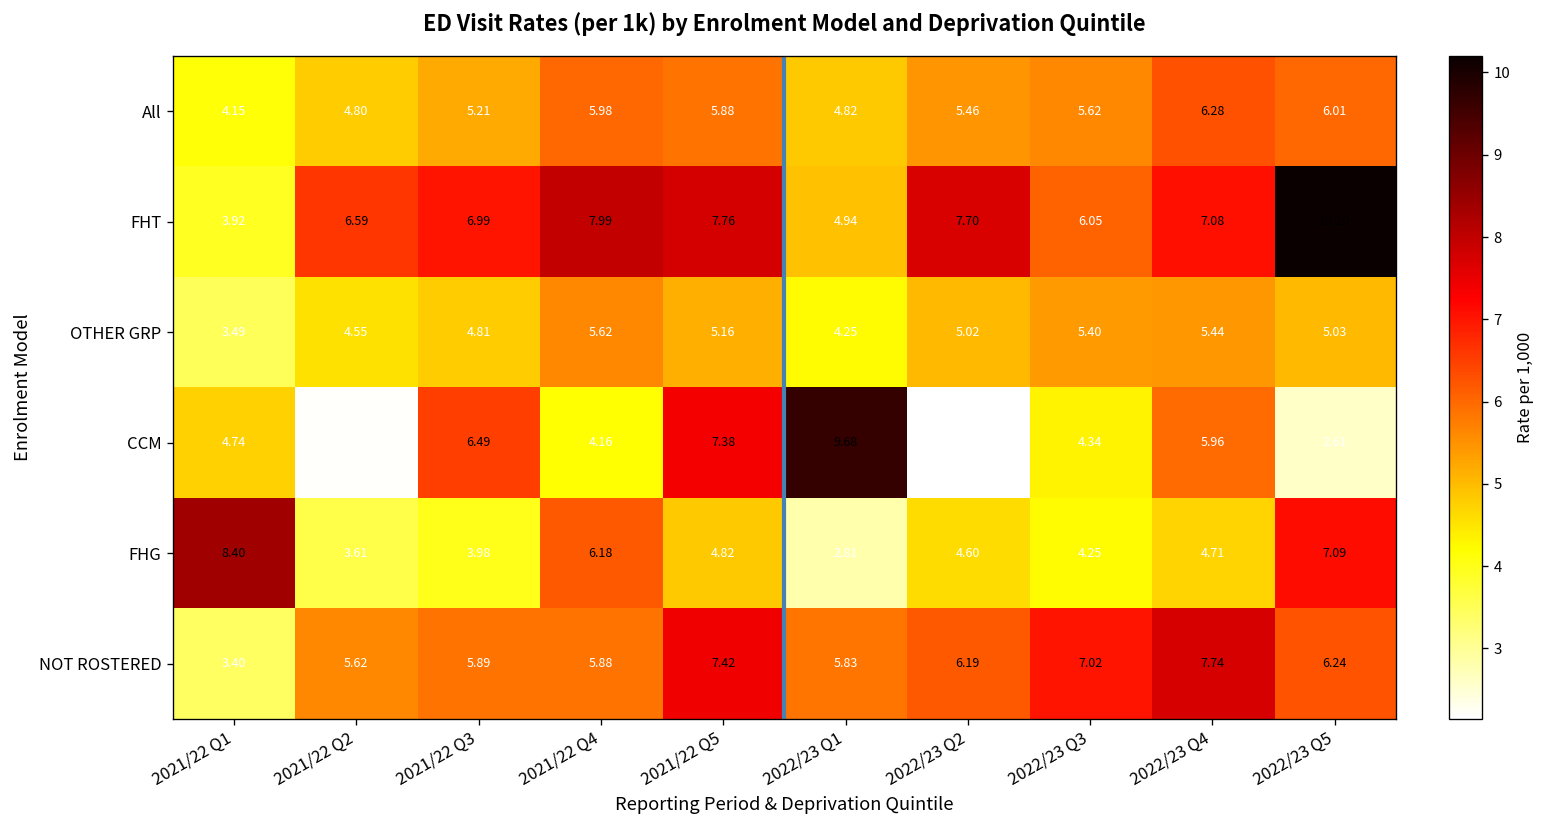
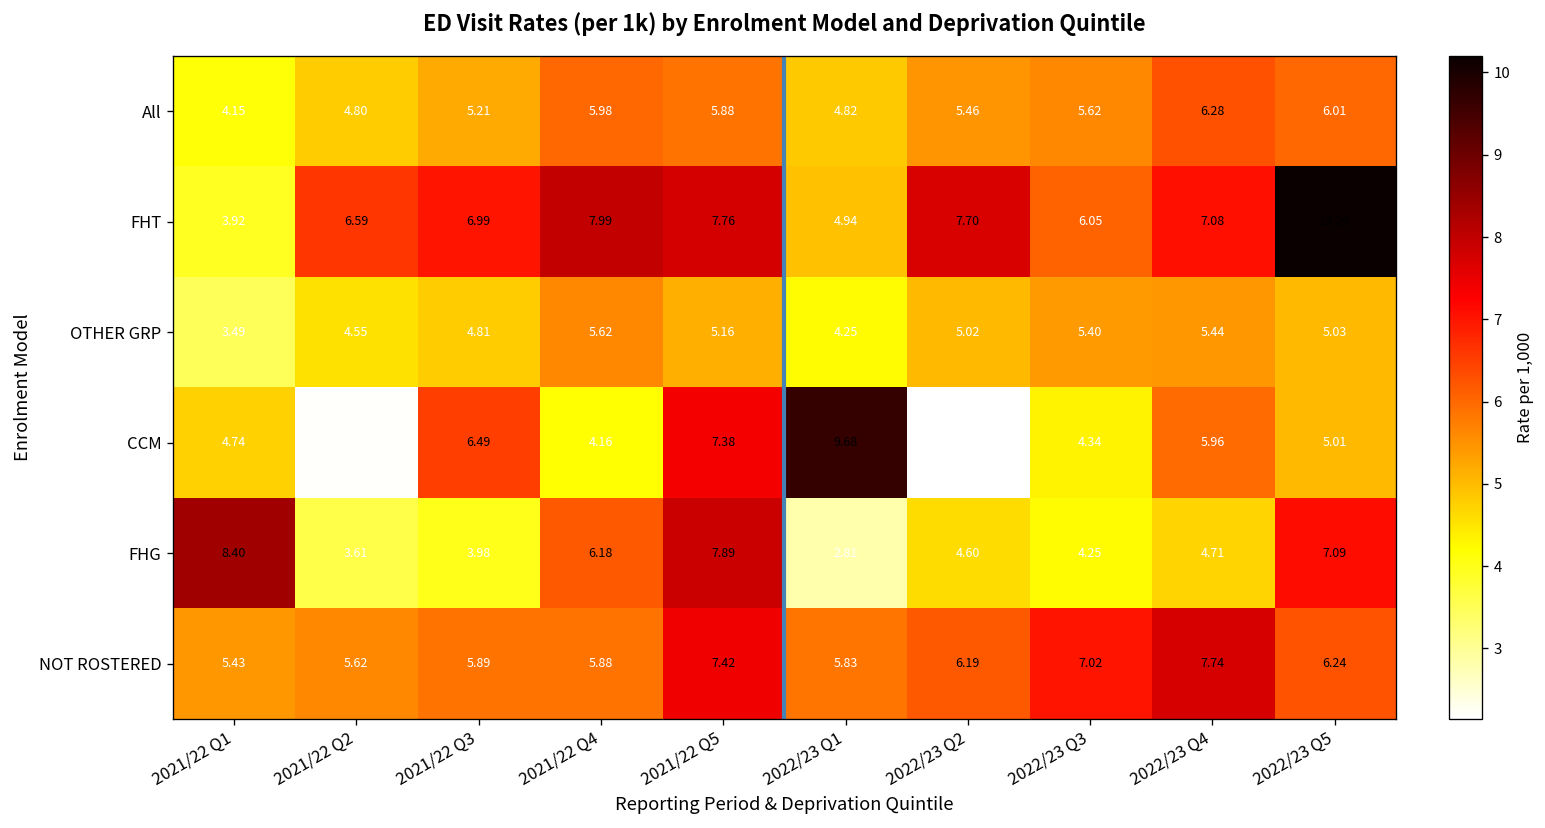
  {
    "All": {
      "2021/22 Q1": 4.15,
      "2021/22 Q2": 4.80,
      "2021/22 Q3": 5.21,
      "2021/22 Q4": 5.98,
      "2021/22 Q5": 5.88,
      "2022/23 Q1": 4.82,
      "2022/23 Q2": 5.46,
      "2022/23 Q3": 5.62,
      "2022/23 Q4": 6.28,
      "2022/23 Q5": 6.01
    },
    "FHT": {
      "2021/22 Q1": 3.92,
      "2021/22 Q2": 6.59,
      "2021/22 Q3": 6.99,
      "2021/22 Q4": 7.99,
      "2021/22 Q5": 7.76,
      "2022/23 Q1": 4.94,
      "2022/23 Q2": 7.70,
      "2022/23 Q3": 6.05,
      "2022/23 Q4": 7.08
    },
    "OTHER GRP": {
      "2021/22 Q1": 3.49,
      "2021/22 Q2": 4.55,
      "2021/22 Q3": 4.81,
      "2021/22 Q4": 5.62,
      "2021/22 Q5": 5.16,
      "2022/23 Q1": 4.25,
      "2022/23 Q2": 5.02,
      "2022/23 Q3": 5.40,
      "2022/23 Q4": 5.44,
      "2022/23 Q5": 5.03
    },
    "CCM": {
      "2021/22 Q1": 4.74,
      "2021/22 Q3": 6.49,
      "2021/22 Q4": 4.16,
      "2021/22 Q5": 7.38,
      "2022/23 Q1": 9.68,
      "2022/23 Q3": 4.34,
      "2022/23 Q4": 5.96,
-     "2022/23 Q5": 2.61
+     "2022/23 Q5": 5.01
    },
    "FHG": {
      "2021/22 Q1": 8.40,
      "2021/22 Q2": 3.61,
      "2021/22 Q3": 3.98,
      "2021/22 Q4": 6.18,
-     "2021/22 Q5": 4.82,
+     "2021/22 Q5": 7.89,
      "2022/23 Q1": 2.81,
      "2022/23 Q2": 4.60,
      "2022/23 Q3": 4.25,
      "2022/23 Q4": 4.71,
      "2022/23 Q5": 7.09
    },
    "NOT ROSTERED": {
-     "2021/22 Q1": 3.40,
+     "2021/22 Q1": 5.43,
      "2021/22 Q2": 5.62,
      "2021/22 Q3": 5.89,
      "2021/22 Q4": 5.88,
      "2021/22 Q5": 7.42,
      "2022/23 Q1": 5.83,
      "2022/23 Q2": 6.19,
      "2022/23 Q3": 7.02,
      "2022/23 Q4": 7.74,
      "2022/23 Q5": 6.24
    }
  }
